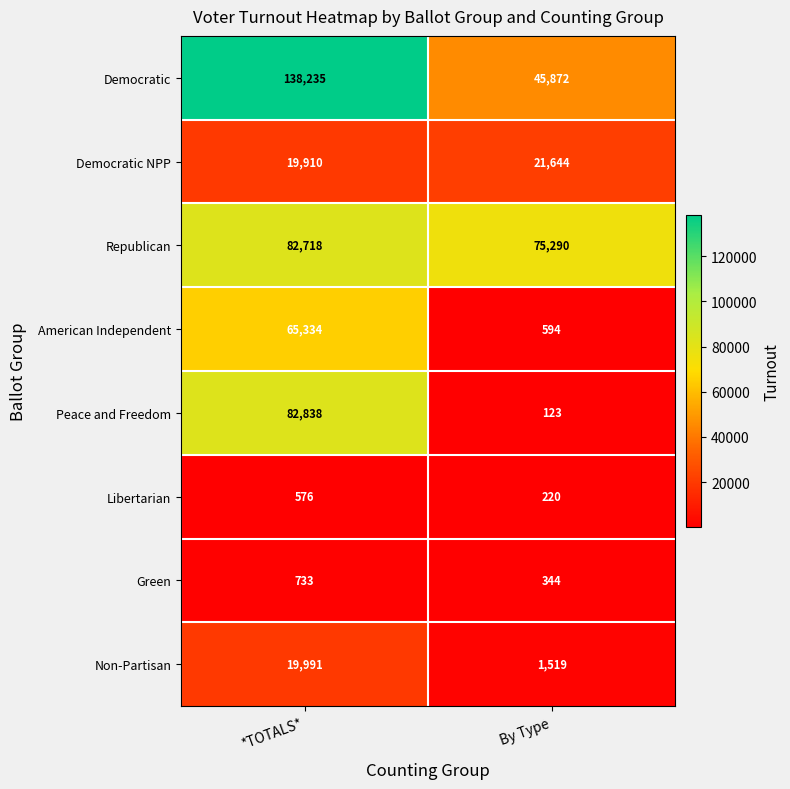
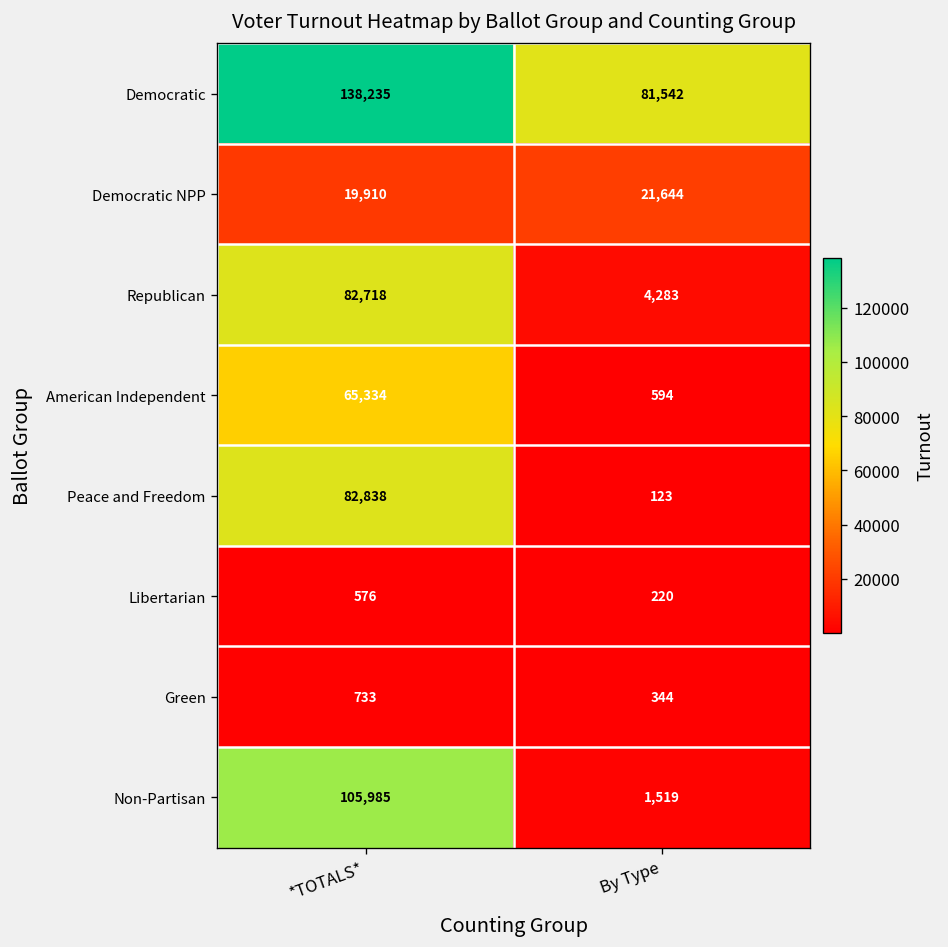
  {
    "Democratic": {
      "*TOTALS*": "138,235",
-     "By Type": "45,872"
+     "By Type": "81,542"
    },
    "Democratic NPP": {
      "*TOTALS*": "19,910",
      "By Type": "21,644"
    },
    "Republican": {
      "*TOTALS*": "82,718",
-     "By Type": "75,290"
+     "By Type": "4,283"
    },
    "American Independent": {
      "*TOTALS*": "65,334",
      "By Type": "594"
    },
    "Peace and Freedom": {
      "*TOTALS*": "82,838",
      "By Type": "123"
    },
    "Libertarian": {
      "*TOTALS*": "576",
      "By Type": "220"
    },
    "Green": {
      "*TOTALS*": "733",
      "By Type": "344"
    },
    "Non-Partisan": {
-     "*TOTALS*": "19,991",
+     "*TOTALS*": "105,985",
      "By Type": "1,519"
    }
  }
